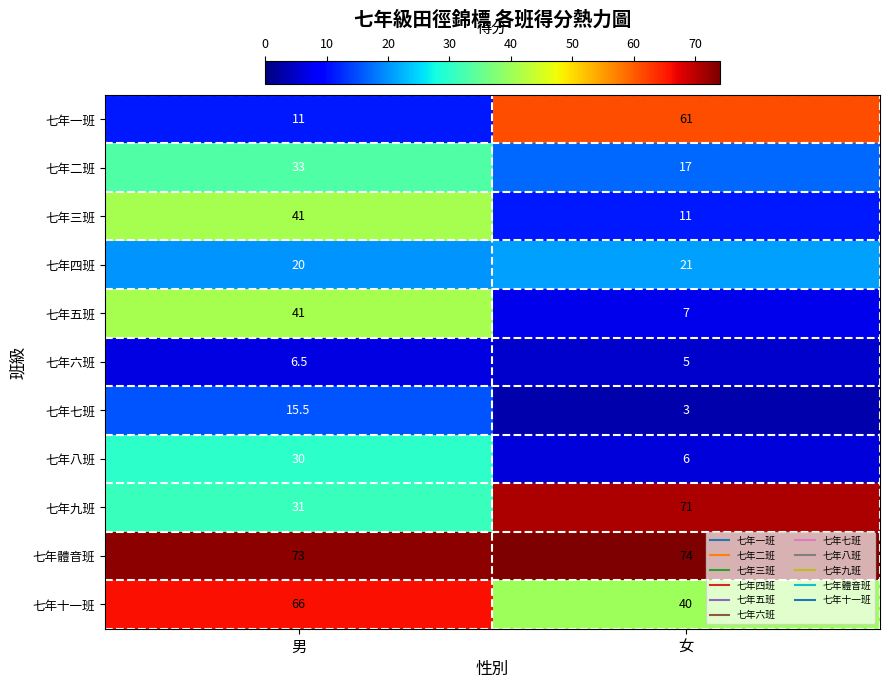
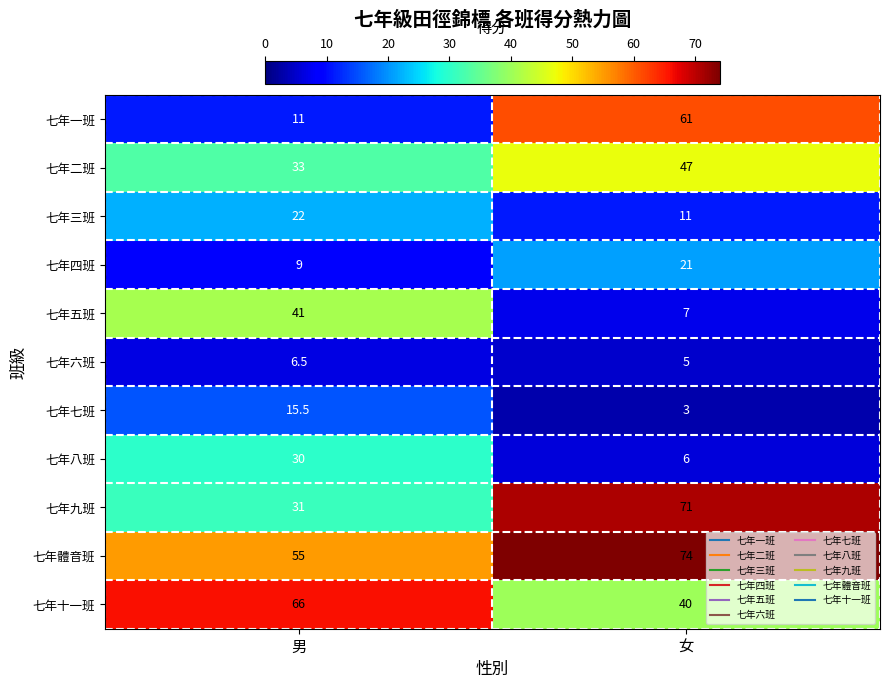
  {
    "七年一班": {
      "男": 11,
      "女": 61
    },
    "七年二班": {
      "男": 33,
-     "女": 17
+     "女": 47
    },
    "七年三班": {
-     "男": 41,
+     "男": 22,
      "女": 11
    },
    "七年四班": {
-     "男": 20,
+     "男": 9,
      "女": 21
    },
    "七年五班": {
      "男": 41,
      "女": 7
    },
    "七年六班": {
      "男": 6.5,
      "女": 5
    },
    "七年七班": {
      "男": 15.5,
      "女": 3
    },
    "七年八班": {
      "男": 30,
      "女": 6
    },
    "七年九班": {
      "男": 31,
      "女": 71
    },
    "七年體音班": {
-     "男": 73,
+     "男": 55,
      "女": 74
    },
    "七年十一班": {
      "男": 66,
      "女": 40
    }
  }
